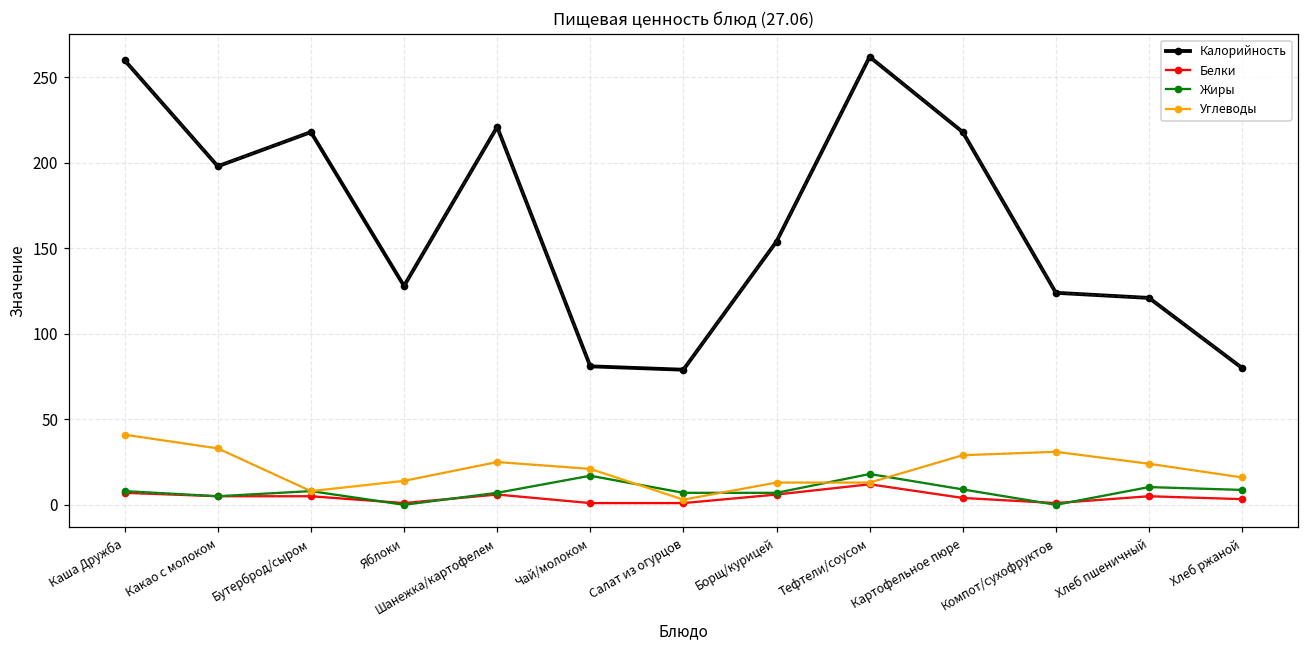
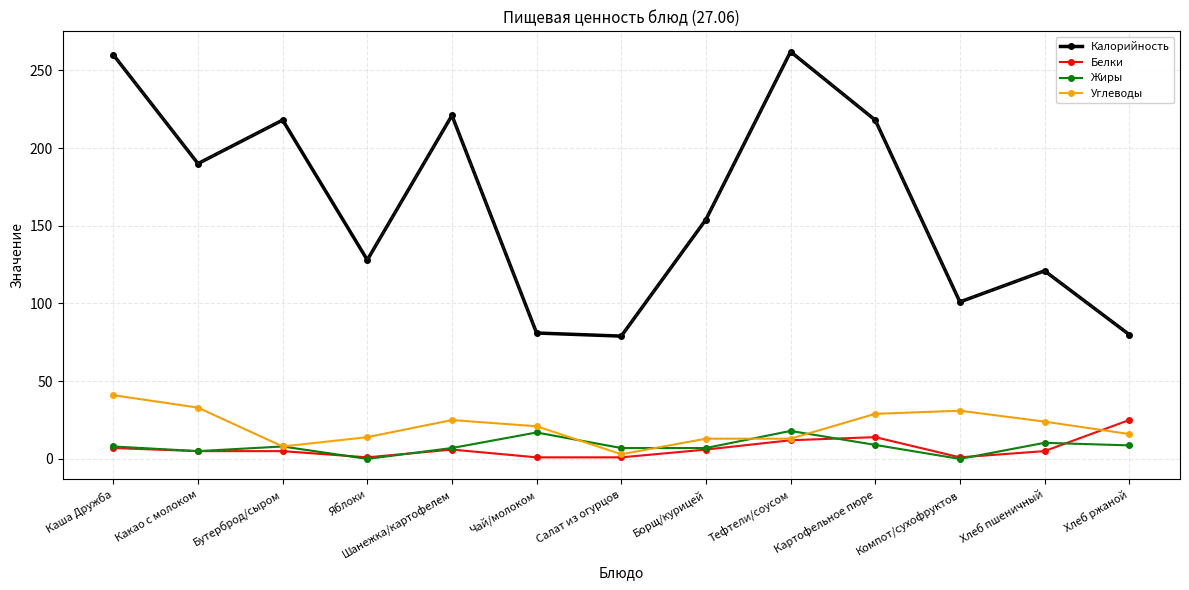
  {
    "Калорийность": {
-     "Какао с молоком": 198,
-     "Компот/сухофруктов": 124
+     "Какао с молоком": 190,
+     "Компот/сухофруктов": 101
    },
    "Белки": {
-     "Картофельное пюре": 4,
-     "Хлеб ржаной": 3
+     "Картофельное пюре": 14,
+     "Хлеб ржаной": 25
    }
  }
